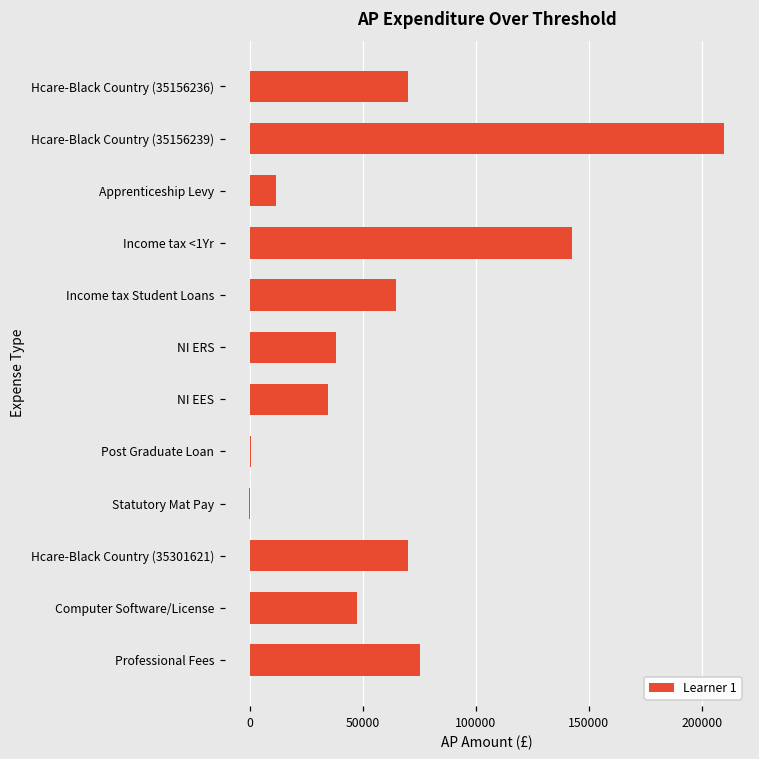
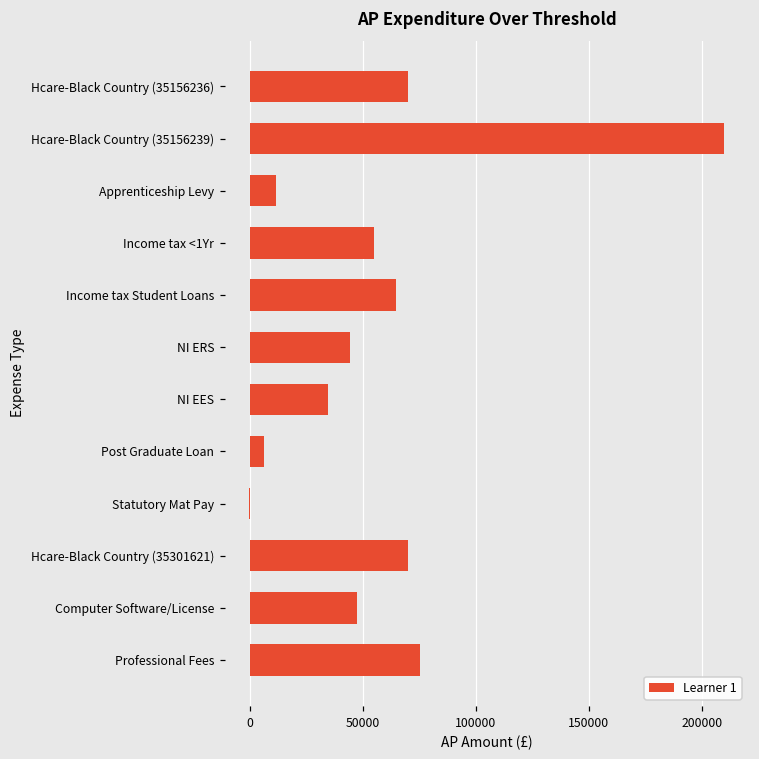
  {
    "Hcare-Black Country (35156236)": 70000,
    "Hcare-Black Country (35156239)": 210000,
    "Apprenticeship Levy": 11000,
-   "Income tax <1Yr": 143000,
+   "Income tax <1Yr": 55000,
    "Income tax Student Loans": 65000,
-   "NI ERS": 38000,
+   "NI ERS": 44000,
    "NI EES": 35000,
-   "Post Graduate Loan": 0,
+   "Post Graduate Loan": 6000,
    "Hcare-Black Country (35301621)": 70000,
    "Computer Software/License": 48000,
    "Professional Fees": 75000
  }
